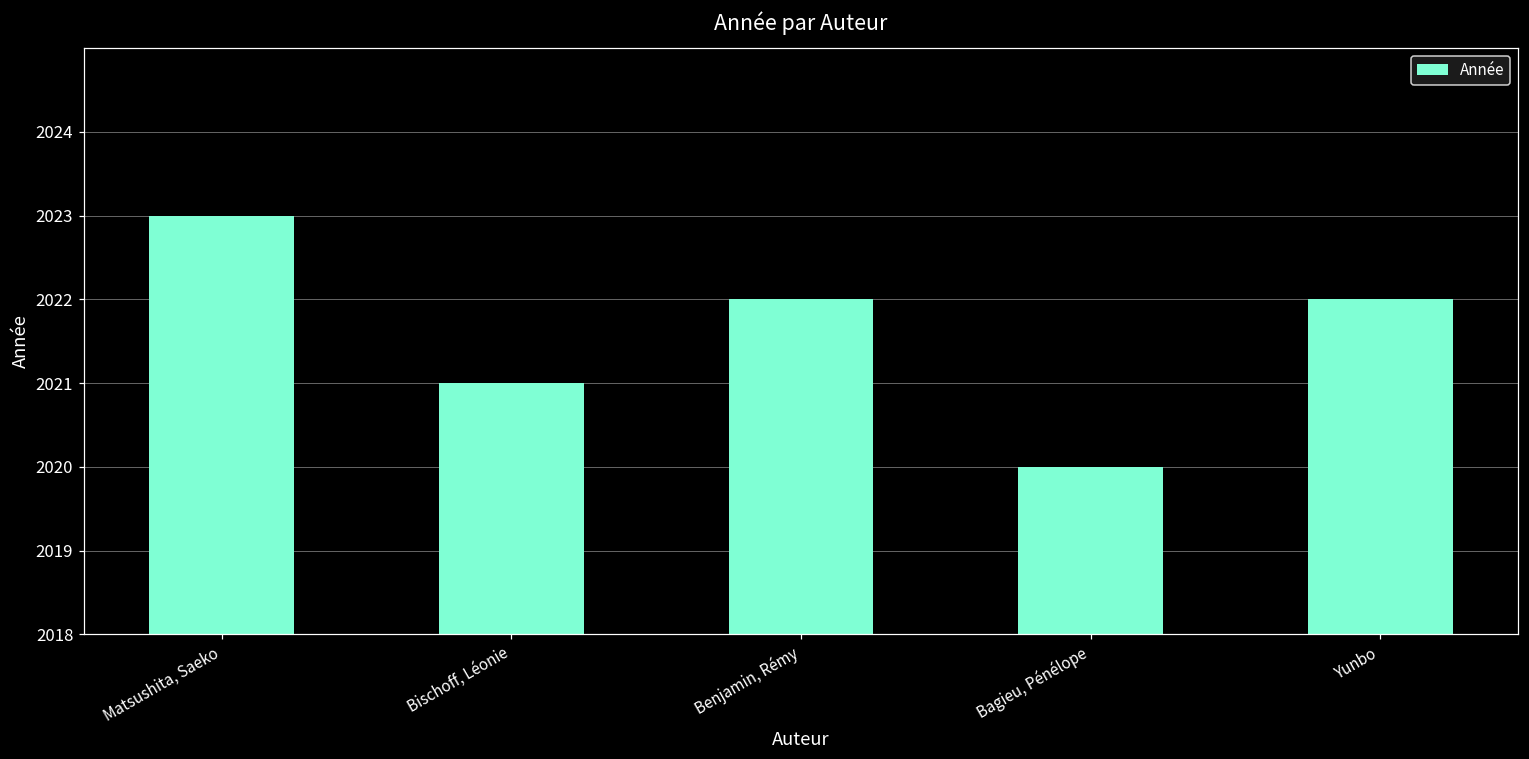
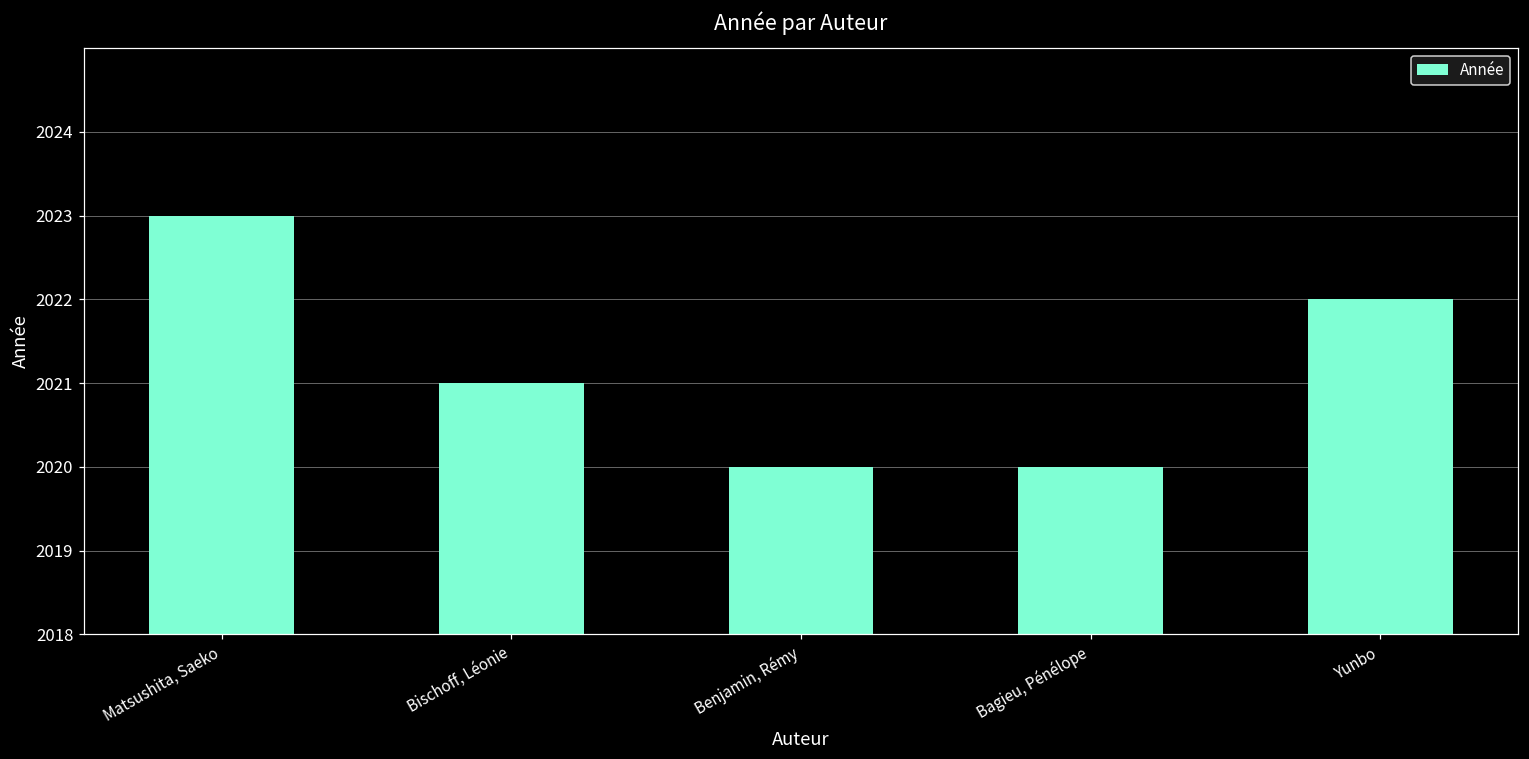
  {
    "Matsushita, Saeko": 2023,
    "Bischoff, Léonie": 2021,
-   "Benjamin, Rémy": 2022,
+   "Benjamin, Rémy": 2020,
    "Bagieu, Pénélope": 2020,
    "Yunbo": 2022
  }
